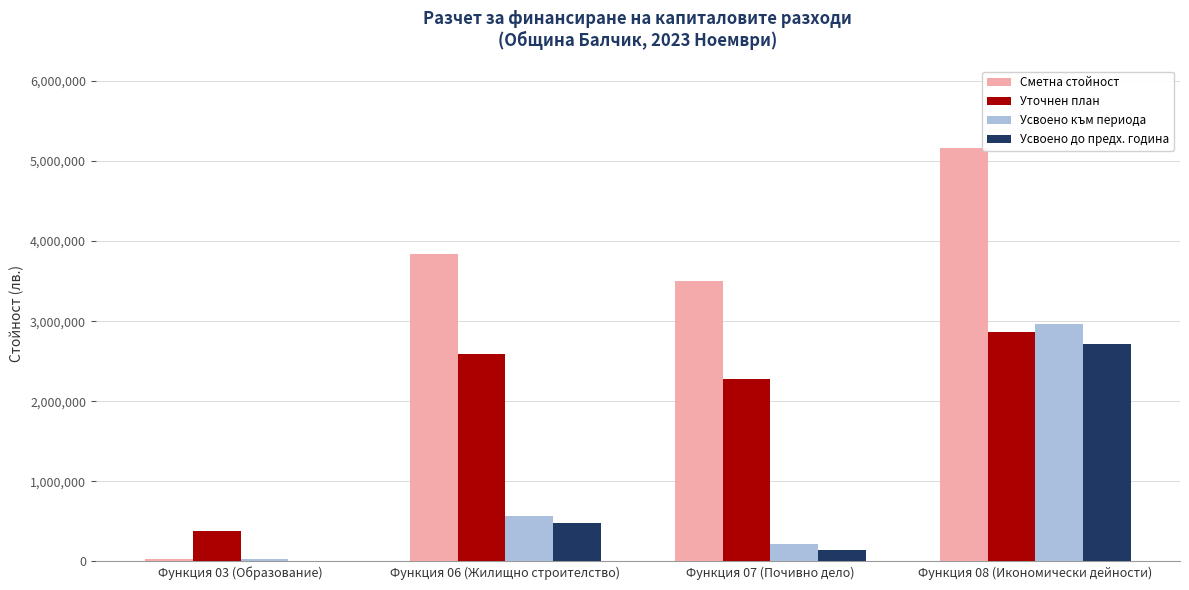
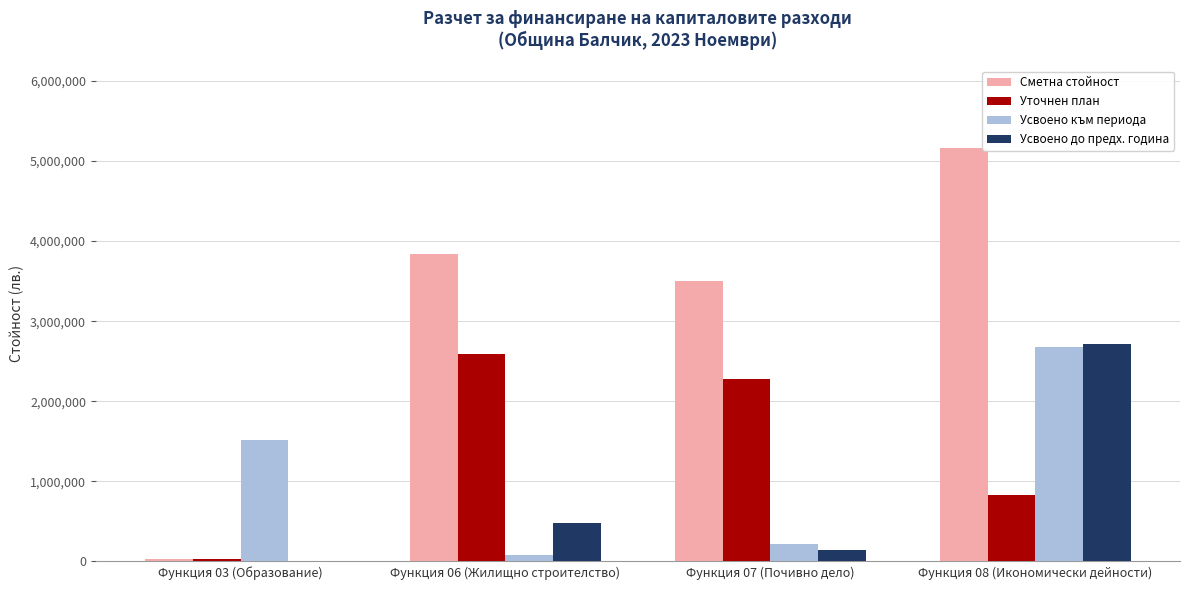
  {
    "Сметна стойност": {
      "Функция 06 (Жилищно строителство)": "3,800,000",
      "Функция 07 (Почивно дело)": "3,500,000",
      "Функция 08 (Икономически дейности)": "5,200,000"
    },
    "Уточнен план": {
-     "Функция 03 (Образование)": "400,000",
+     "Функция 03 (Образование)": "0",
      "Функция 06 (Жилищно строителство)": "2,600,000",
      "Функция 07 (Почивно дело)": "2,300,000",
-     "Функция 08 (Икономически дейности)": "2,900,000"
+     "Функция 08 (Икономически дейности)": "800,000"
    },
    "Усвоено към периода": {
-     "Функция 03 (Образование)": "0",
-     "Функция 06 (Жилищно строителство)": "600,000",
+     "Функция 03 (Образование)": "1,500,000",
+     "Функция 06 (Жилищно строителство)": "100,000",
      "Функция 07 (Почивно дело)": "200,000",
-     "Функция 08 (Икономически дейности)": "3,000,000"
+     "Функция 08 (Икономически дейности)": "2,700,000"
    },
    "Усвоено до предх. година": {
      "Функция 03 (Образование)": "0",
      "Функция 06 (Жилищно строителство)": "500,000",
      "Функция 07 (Почивно дело)": "100,000",
      "Функция 08 (Икономически дейности)": "2,700,000"
    }
  }
